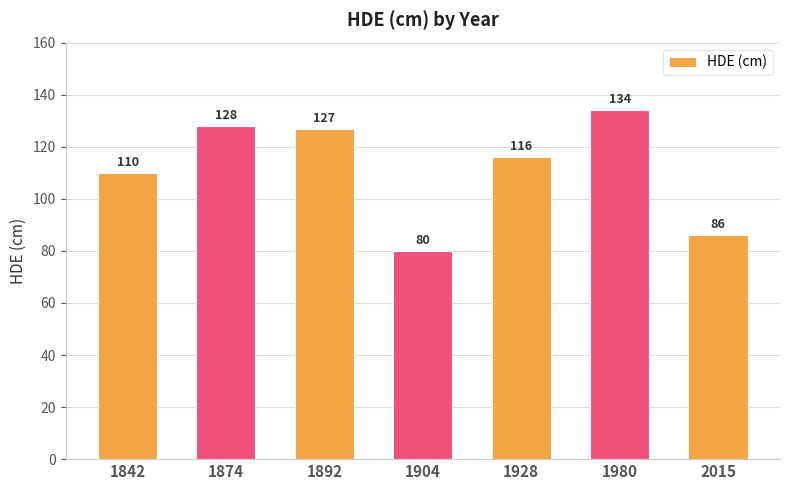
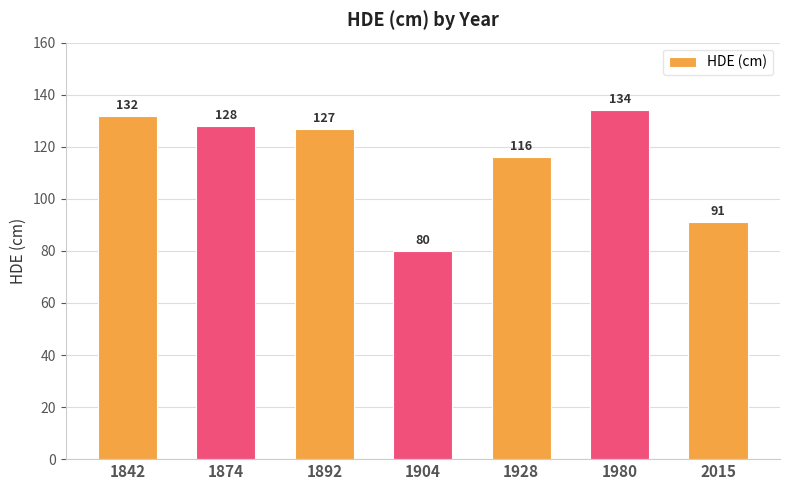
  {
-   "1842": 110,
+   "1842": 132,
    "1874": 128,
    "1892": 127,
    "1904": 80,
    "1928": 116,
    "1980": 134,
-   "2015": 86
+   "2015": 91
  }
